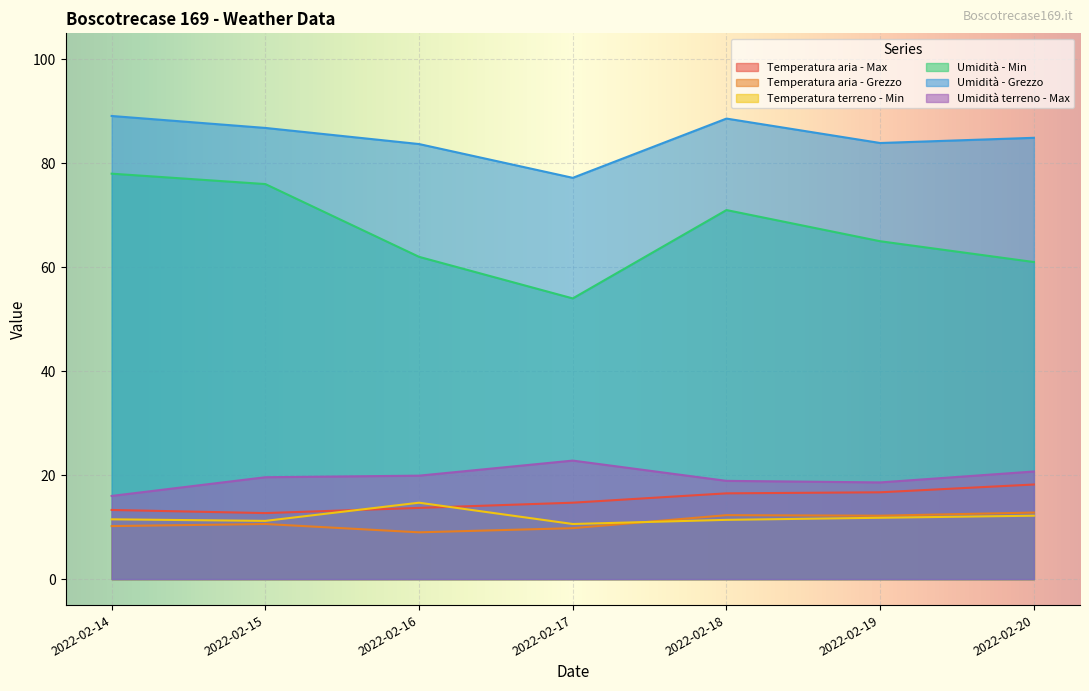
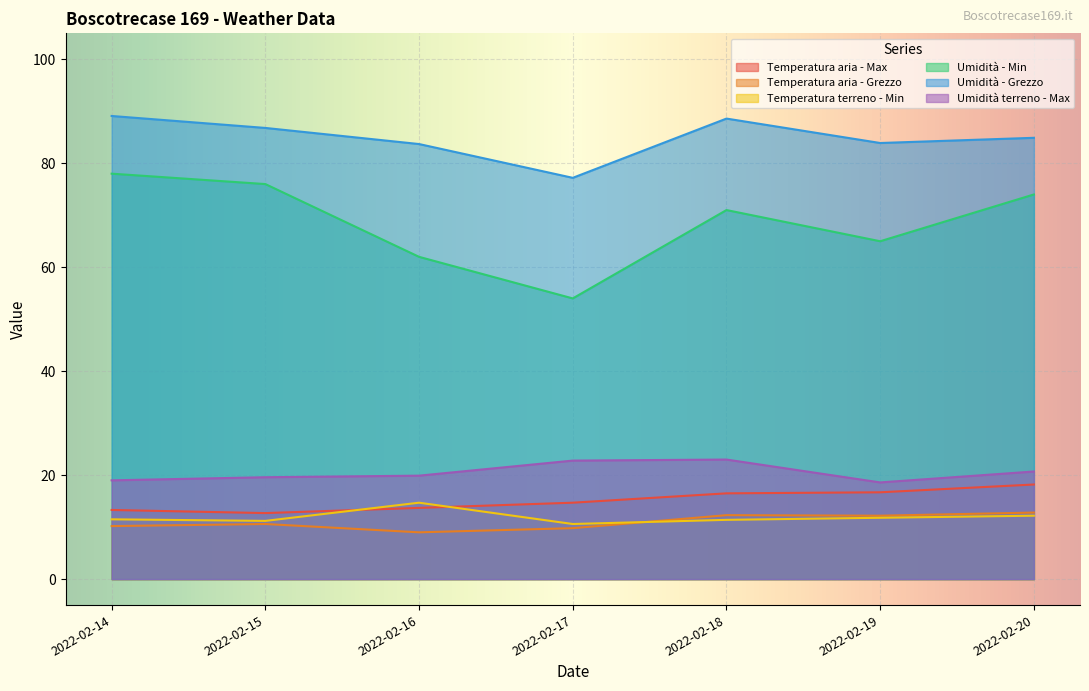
  {
    "Temperatura terreno - Min": {
      "2022-02-14": 12,
      "2022-02-15": 11,
      "2022-02-16": 15,
      "2022-02-17": 11,
      "2022-02-18": 11,
      "2022-02-20": 12
    },
    "Umidità - Min": {
      "2022-02-14": 78,
      "2022-02-15": 76,
      "2022-02-16": 62,
      "2022-02-17": 54,
      "2022-02-18": 71,
      "2022-02-19": 65,
-     "2022-02-20": 61
+     "2022-02-20": 74
    },
    "Umidità - Grezzo": {
      "2022-02-14": 89,
      "2022-02-15": 87,
      "2022-02-16": 84,
      "2022-02-17": 77,
      "2022-02-18": 89,
      "2022-02-19": 84,
      "2022-02-20": 85
    },
    "Umidità terreno - Max": {
-     "2022-02-14": 16,
+     "2022-02-14": 19,
      "2022-02-15": 20,
      "2022-02-16": 20,
      "2022-02-17": 23,
-     "2022-02-18": 19,
+     "2022-02-18": 23,
      "2022-02-19": 19,
      "2022-02-20": 21
    }
  }
